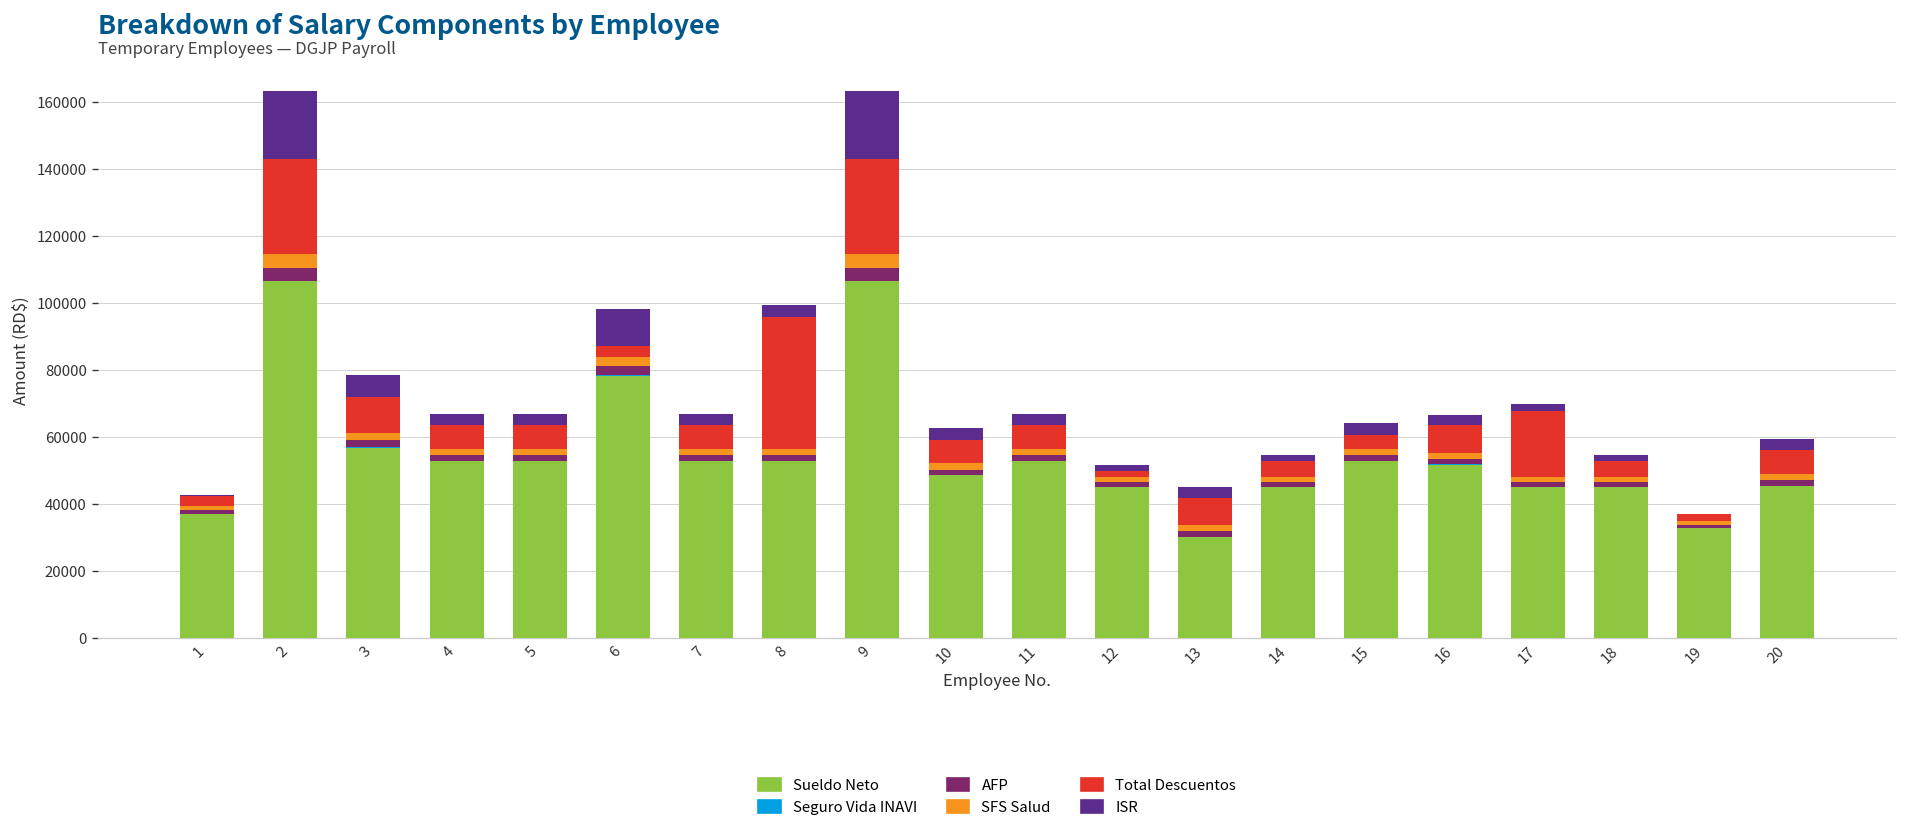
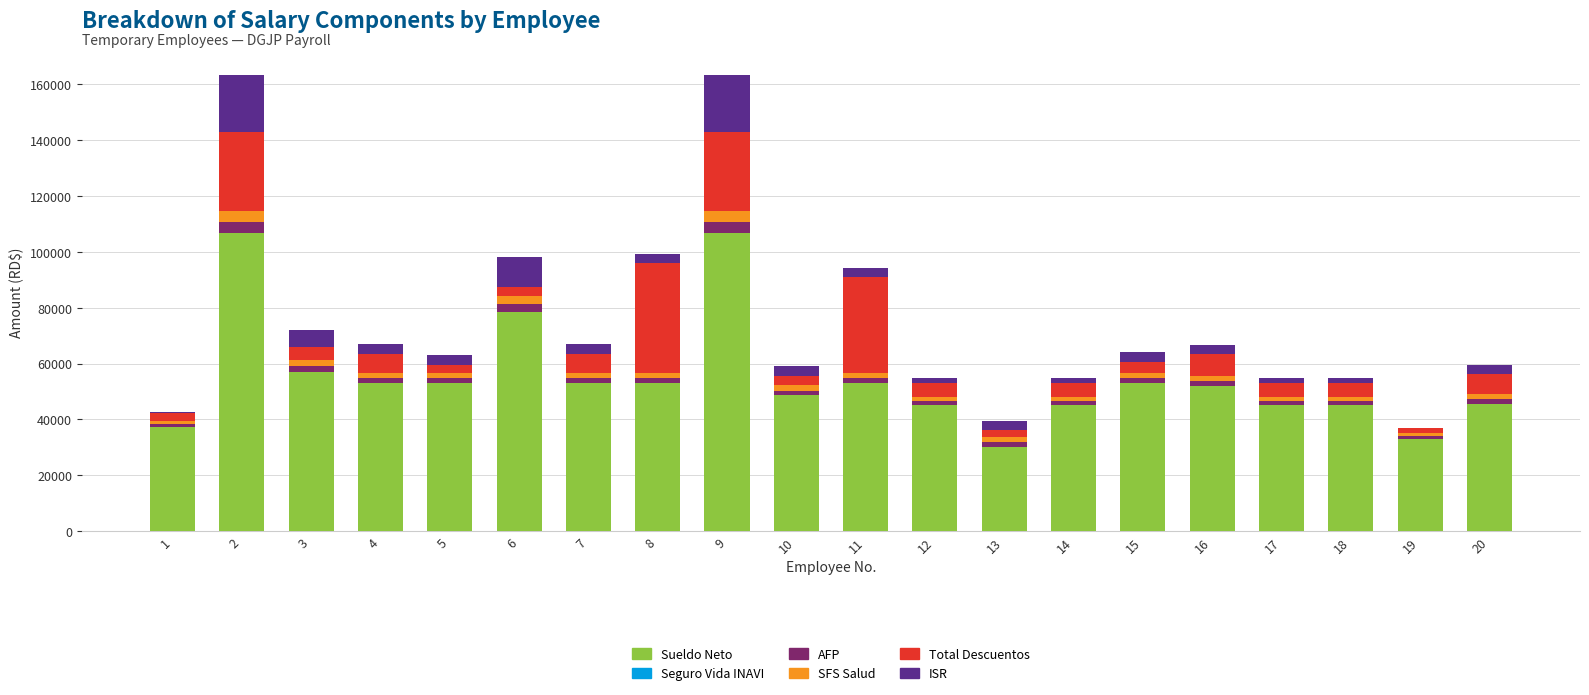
  {
    "Seguro Vida INAVI": {
      "1": 37000,
      "2": 107000,
      "3": 57000,
      "4": 53000,
      "5": 53000,
      "6": 78000,
      "7": 53000,
      "8": 53000,
      "9": 107000,
      "10": 49000,
      "11": 53000,
      "12": 45000,
      "13": 30000,
      "14": 45000,
      "15": 53000,
      "16": 52000,
      "17": 45000,
      "18": 45000,
      "19": 33000,
      "20": 46000
    },
    "SFS Salud": {
      "1": 1000,
      "2": 4000,
      "3": 2000,
      "4": 2000,
      "5": 2000,
      "6": 3000,
      "7": 2000,
      "8": 2000,
      "9": 4000,
      "10": 2000,
      "11": 2000,
      "12": 2000,
      "13": 2000,
      "14": 2000,
      "15": 2000,
      "16": 2000,
      "17": 2000,
      "18": 2000,
      "19": 1000,
      "20": 2000
    },
    "Total Descuentos": {
      "1": 3000,
      "2": 28000,
-     "3": 11000,
+     "3": 4000,
      "4": 7000,
-     "5": 7000,
+     "5": 3000,
      "6": 3000,
      "7": 7000,
      "8": 39000,
      "9": 28000,
-     "10": 7000,
-     "11": 7000,
-     "12": 2000,
-     "13": 8000,
+     "10": 3000,
+     "11": 34000,
+     "12": 5000,
+     "13": 2000,
      "14": 5000,
      "15": 4000,
      "16": 8000,
-     "17": 20000,
+     "17": 5000,
      "18": 5000,
      "19": 2000,
      "20": 7000
    }
  }
